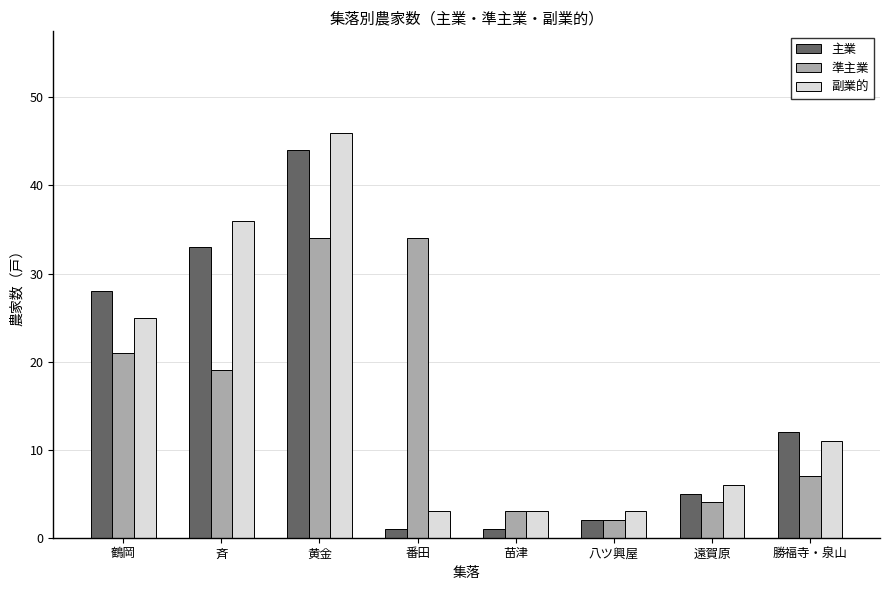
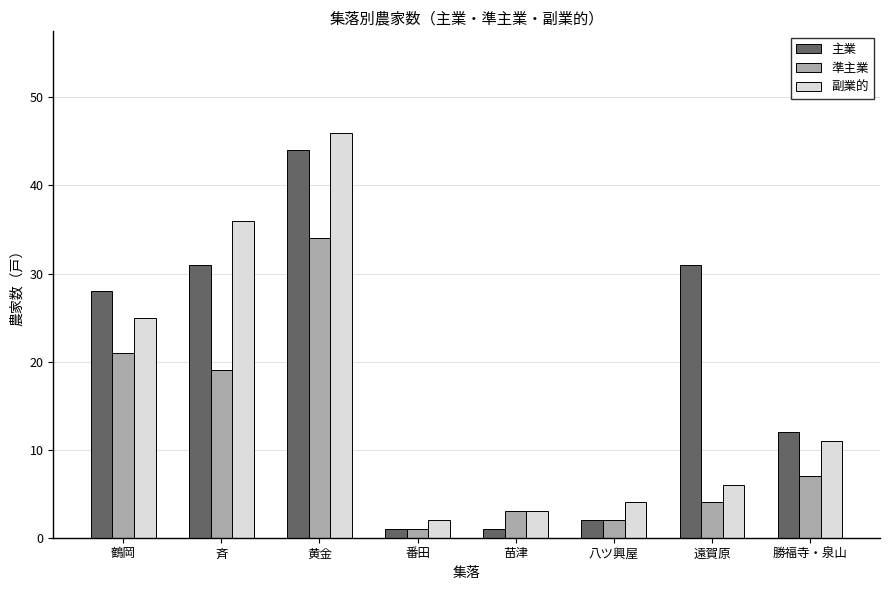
  {
    "主業": {
      "鶴岡": 28,
-     "斉": 33,
+     "斉": 31,
      "黄金": 44,
      "番田": 1,
      "苗津": 1,
      "八ツ興屋": 2,
-     "遠賀原": 5,
+     "遠賀原": 31,
      "勝福寺・泉山": 12
    },
    "準主業": {
      "鶴岡": 21,
      "斉": 19,
      "黄金": 34,
-     "番田": 34,
+     "番田": 1,
      "苗津": 3,
      "八ツ興屋": 2,
      "遠賀原": 4,
      "勝福寺・泉山": 7
    },
    "副業的": {
      "鶴岡": 25,
      "斉": 36,
      "黄金": 46,
-     "番田": 3,
+     "番田": 2,
      "苗津": 3,
-     "八ツ興屋": 3,
+     "八ツ興屋": 4,
      "遠賀原": 6,
      "勝福寺・泉山": 11
    }
  }
